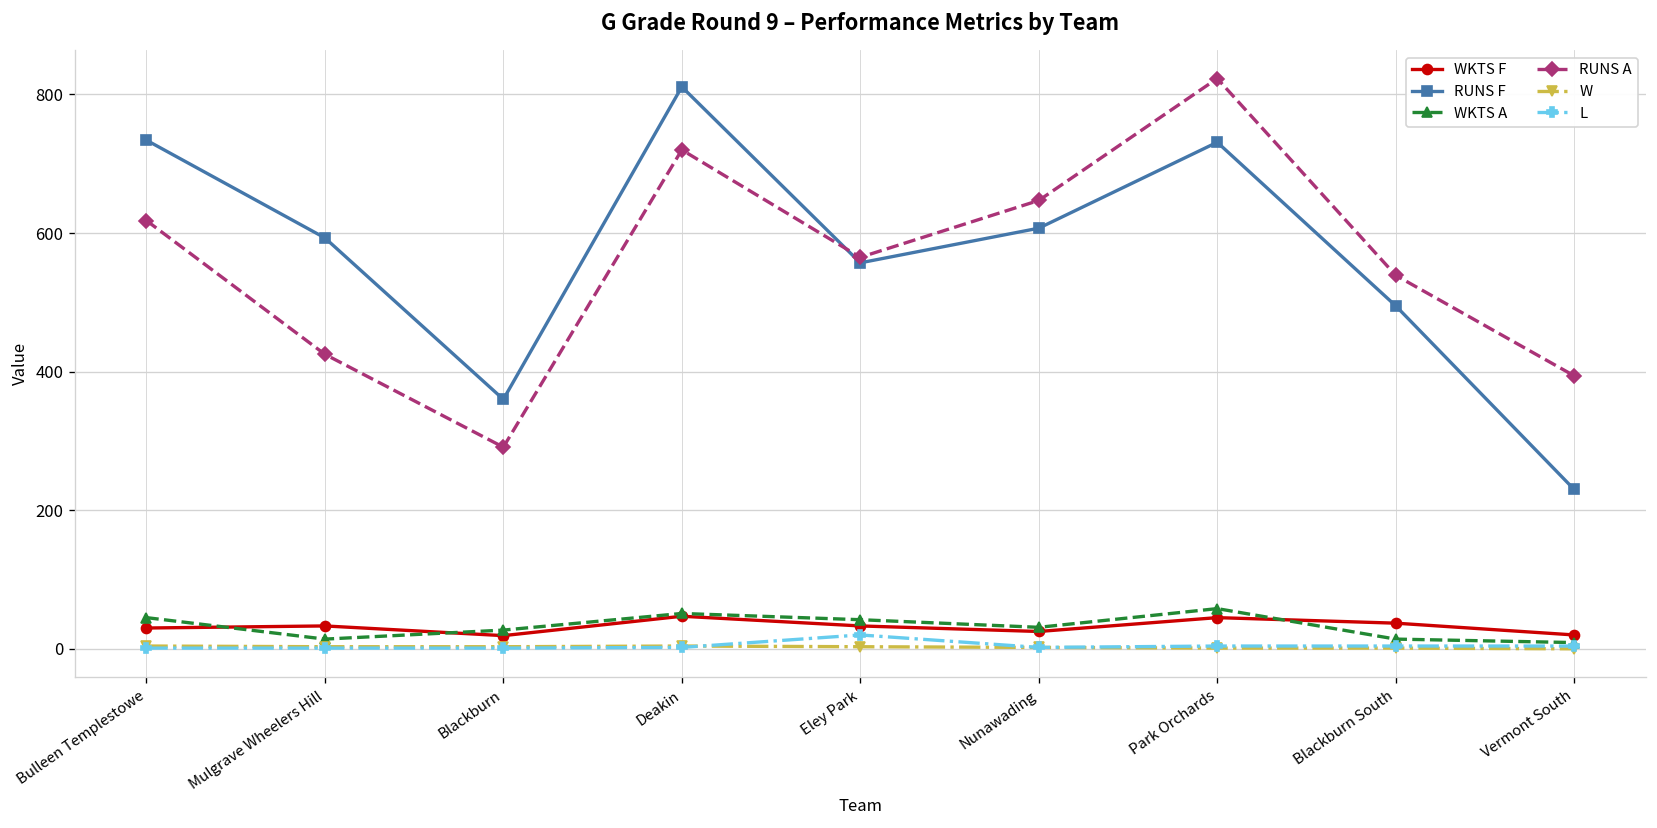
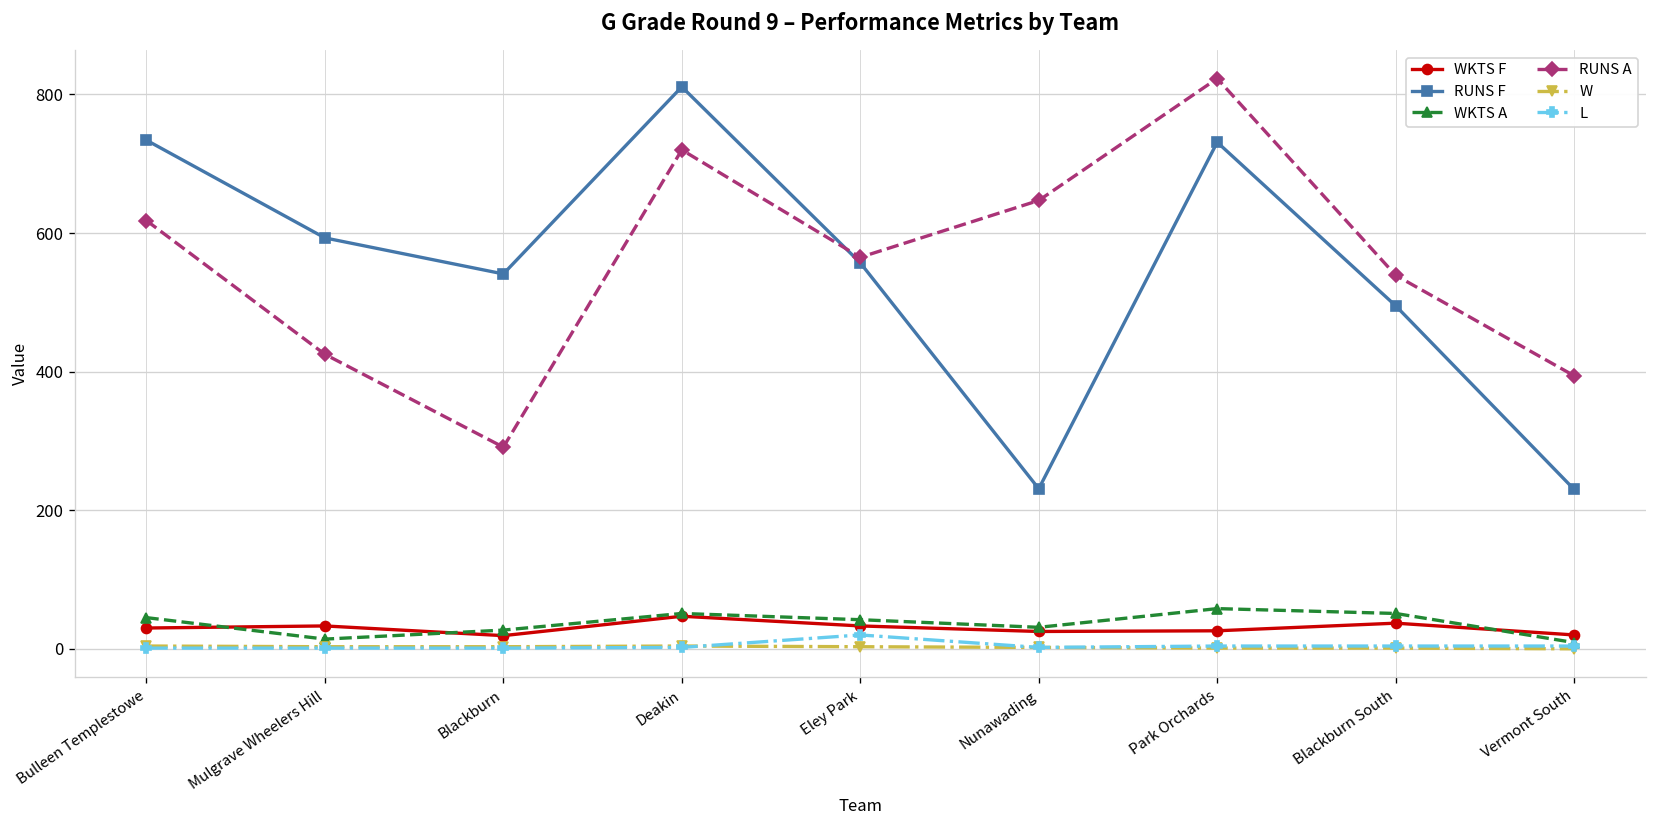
  {
    "WKTS F": {
      "Bulleen Templestowe": 30,
      "Mulgrave Wheelers Hill": 30,
      "Blackburn": 20,
      "Eley Park": 30,
      "Nunawading": 30,
-     "Park Orchards": 50,
+     "Park Orchards": 30,
      "Blackburn South": 40,
      "Vermont South": 20
    },
    "RUNS F": {
      "Bulleen Templestowe": 730,
      "Mulgrave Wheelers Hill": 590,
-     "Blackburn": 360,
+     "Blackburn": 540,
      "Deakin": 810,
      "Eley Park": 560,
-     "Nunawading": 610,
+     "Nunawading": 230,
      "Park Orchards": 730,
      "Blackburn South": 500,
      "Vermont South": 230
    },
    "WKTS A": {
      "Bulleen Templestowe": 50,
      "Mulgrave Wheelers Hill": 10,
      "Blackburn": 30,
      "Eley Park": 40,
      "Nunawading": 30,
      "Park Orchards": 60,
-     "Blackburn South": 10,
+     "Blackburn South": 50,
      "Vermont South": 10
    },
    "RUNS A": {
      "Bulleen Templestowe": 620,
      "Mulgrave Wheelers Hill": 430,
      "Blackburn": 290,
      "Deakin": 720,
      "Eley Park": 570,
      "Nunawading": 650,
      "Park Orchards": 820,
      "Blackburn South": 540,
      "Vermont South": 390
    },
    "W": {
      "Eley Park": 0
    },
    "L": {
      "Eley Park": 20
    }
  }
